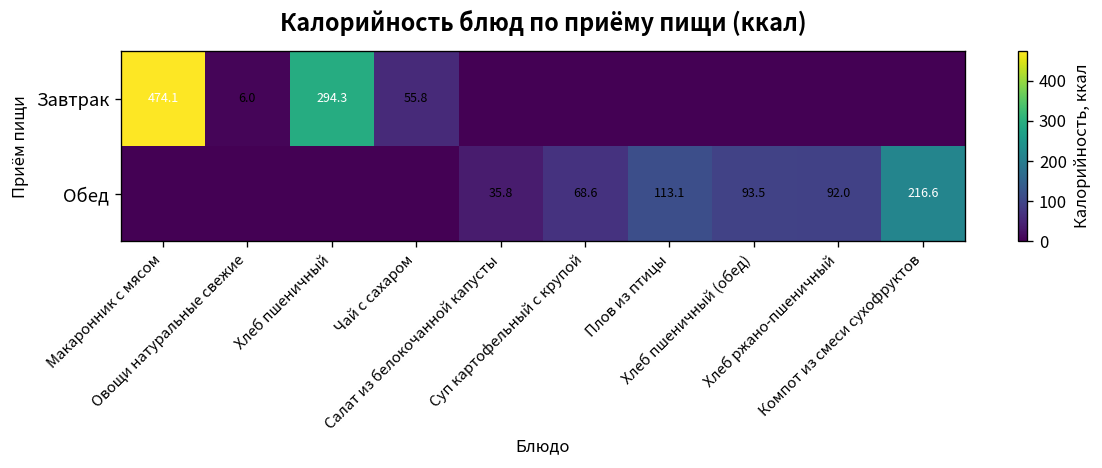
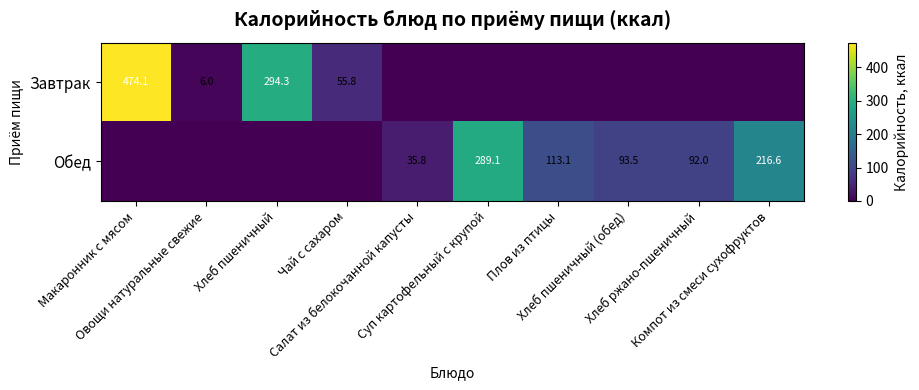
  {
    "Завтрак": {
      "Макаронник с мясом": 474.1,
      "Овощи натуральные свежие": 6.0,
      "Хлеб пшеничный": 294.3,
      "Чай с сахаром": 55.8
    },
    "Обед": {
      "Салат из белокочанной капусты": 35.8,
-     "Суп картофельный с крупой": 68.6,
+     "Суп картофельный с крупой": 289.1,
      "Плов из птицы": 113.1,
      "Хлеб пшеничный (обед)": 93.5,
      "Хлеб ржано-пшеничный": 92.0,
      "Компот из смеси сухофруктов": 216.6
    }
  }
